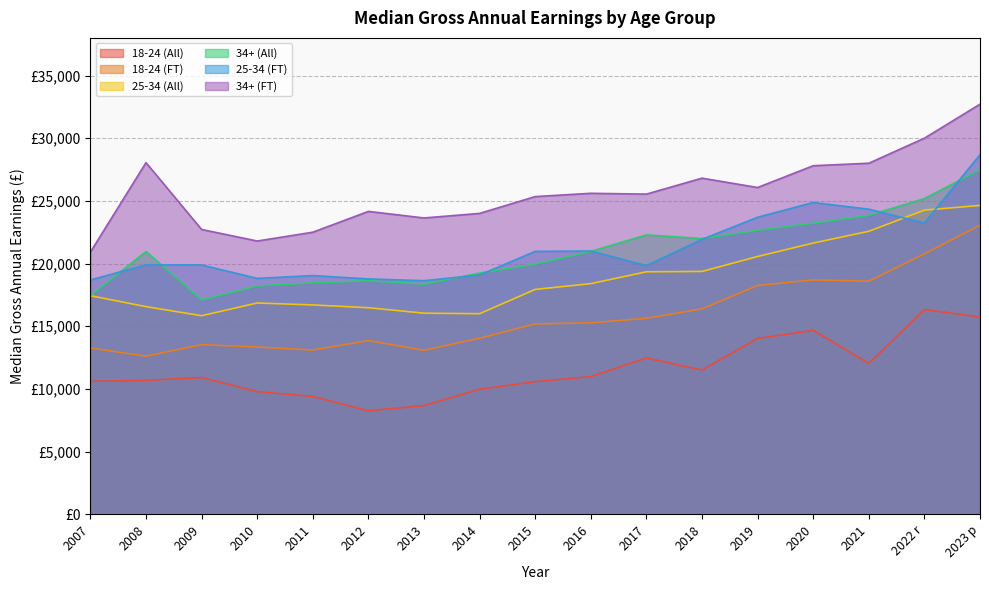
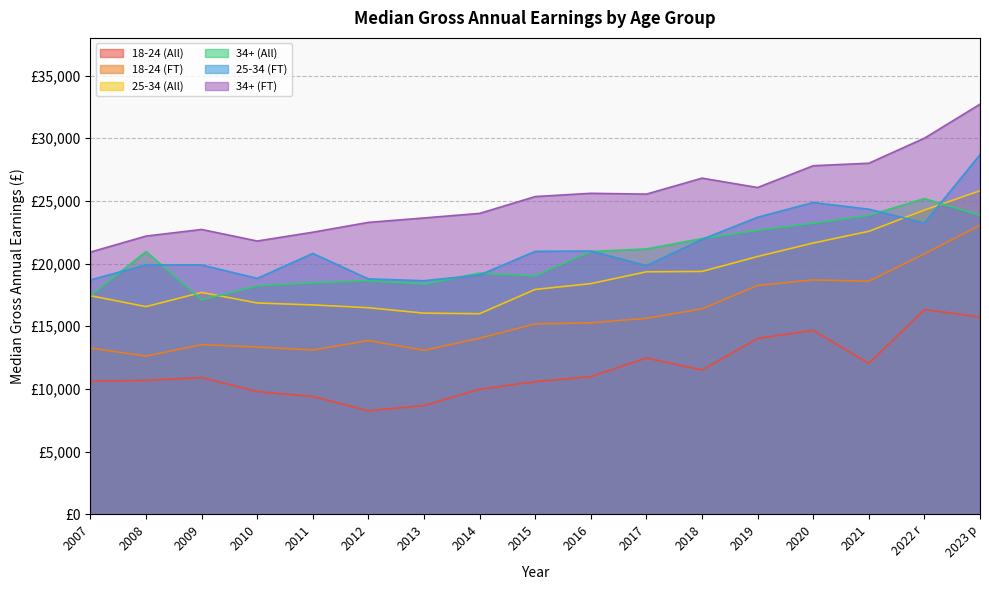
  {
    "25-34 (All)": {
      "2008": "£16,600",
-     "2009": "£15,800",
+     "2009": "£17,700",
      "2010": "£16,900",
      "2011": "£16,700",
      "2012": "£16,500",
      "2013": "£16,000",
      "2014": "£16,000",
      "2015": "£17,900",
      "2016": "£18,400",
      "2017": "£19,300",
      "2018": "£19,400",
      "2019": "£20,600",
      "2020": "£21,600",
      "2021": "£22,600",
      "2022 r": "£24,300",
-     "2023 p": "£24,600"
+     "2023 p": "£25,800"
    },
    "34+ (All)": {
      "2008": "£21,000",
      "2009": "£17,100",
      "2010": "£18,200",
      "2011": "£18,500",
      "2013": "£18,400",
-     "2015": "£20,000",
-     "2017": "£22,300",
+     "2015": "£19,000",
+     "2017": "£21,200",
      "2019": "£22,700",
      "2020": "£23,200",
      "2021": "£23,800",
      "2022 r": "£25,200",
-     "2023 p": "£27,500"
+     "2023 p": "£23,900"
    },
    "25-34 (FT)": {
      "2007": "£18,700",
      "2008": "£19,900",
      "2009": "£19,900",
      "2010": "£18,800",
-     "2011": "£19,000",
+     "2011": "£20,800",
      "2013": "£18,600",
      "2015": "£21,000",
      "2017": "£19,800",
      "2019": "£23,700",
      "2020": "£24,900",
      "2021": "£24,300",
      "2022 r": "£23,200",
      "2023 p": "£28,700"
    },
    "34+ (FT)": {
      "2007": "£20,900",
-     "2008": "£28,100",
+     "2008": "£22,200",
      "2009": "£22,700",
      "2010": "£21,800",
      "2011": "£22,500",
-     "2012": "£24,200",
+     "2012": "£23,300",
      "2013": "£23,600",
      "2014": "£24,000",
      "2015": "£25,300",
      "2016": "£25,600",
      "2017": "£25,500",
      "2018": "£26,800",
      "2019": "£26,100",
      "2020": "£27,800",
      "2021": "£28,000",
      "2022 r": "£30,000",
      "2023 p": "£32,700"
    }
  }
